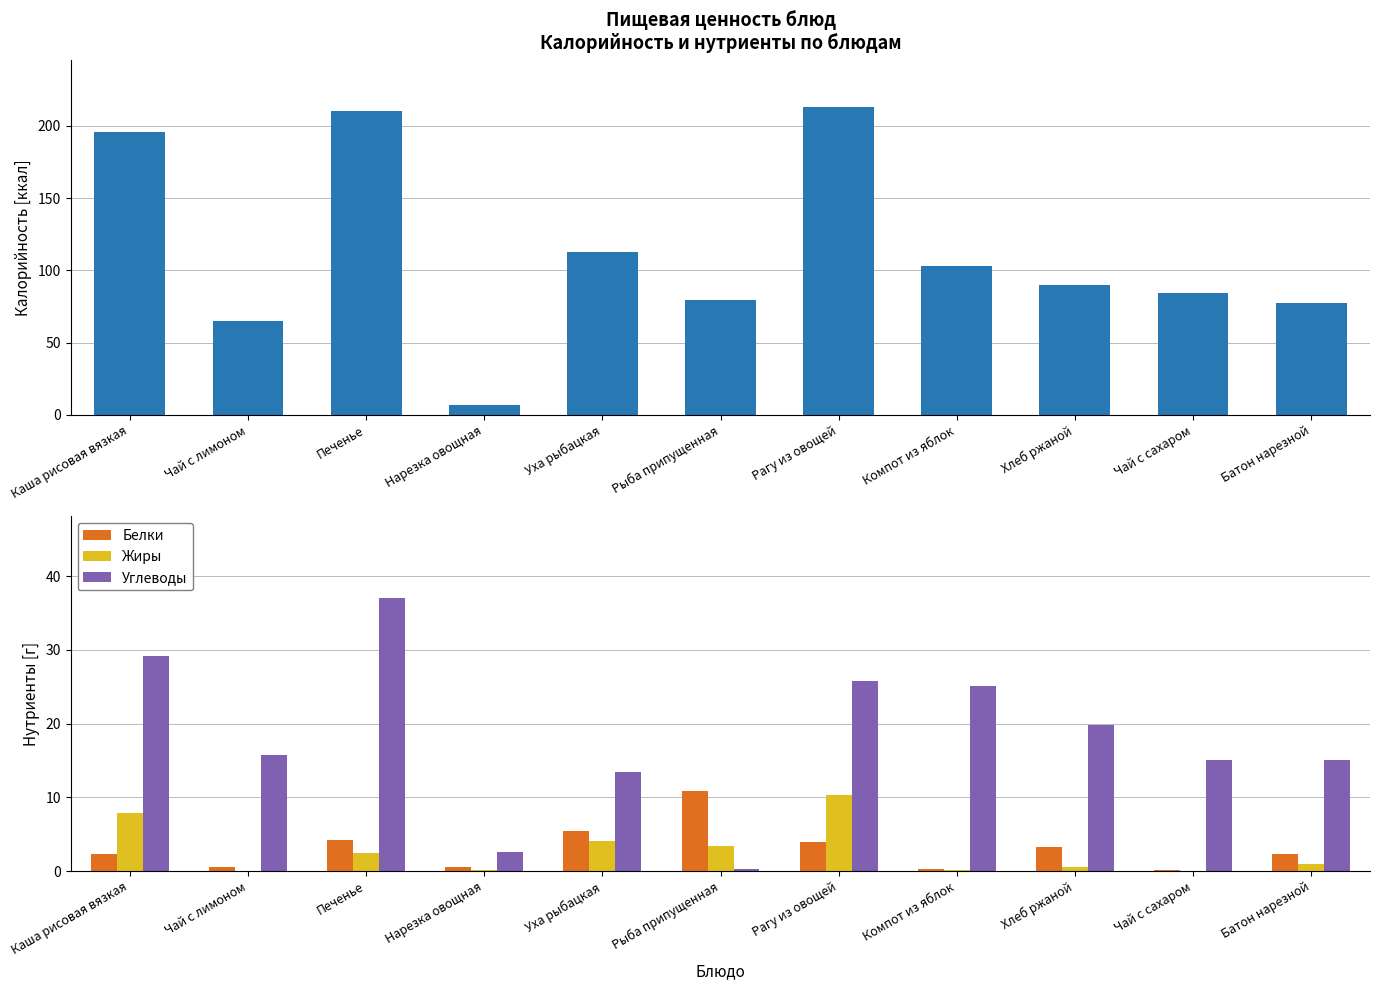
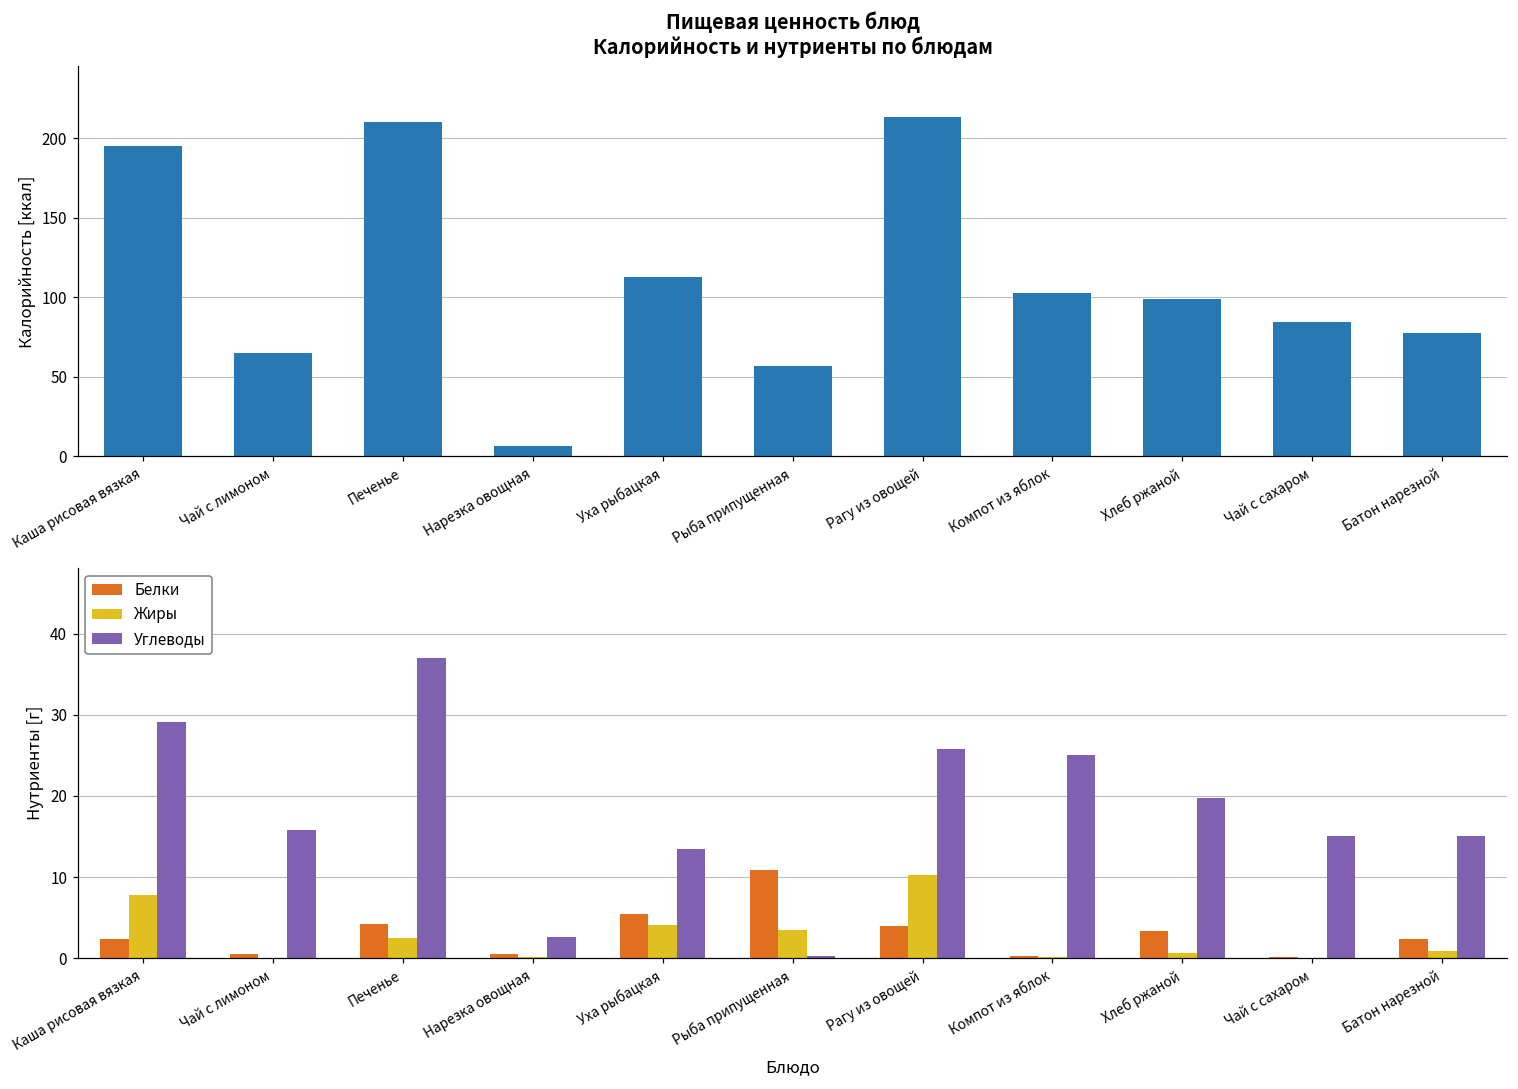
  {
    "Пищевая ценность блюд Калорийность и нутриенты по блюдам": {
      "Каша рисовая вязкая": 195,
      "Чай с лимоном": 65,
      "Печенье": 210,
      "Нарезка овощная": 7,
      "Уха рыбацкая": 113,
-     "Рыба припущенная": 79,
+     "Рыба припущенная": 57,
      "Рагу из овощей": 213,
      "Компот из яблок": 103,
-     "Хлеб ржаной": 90,
+     "Хлеб ржаной": 99,
      "Чай с сахаром": 84,
      "Батон нарезной": 78
    }
  }
